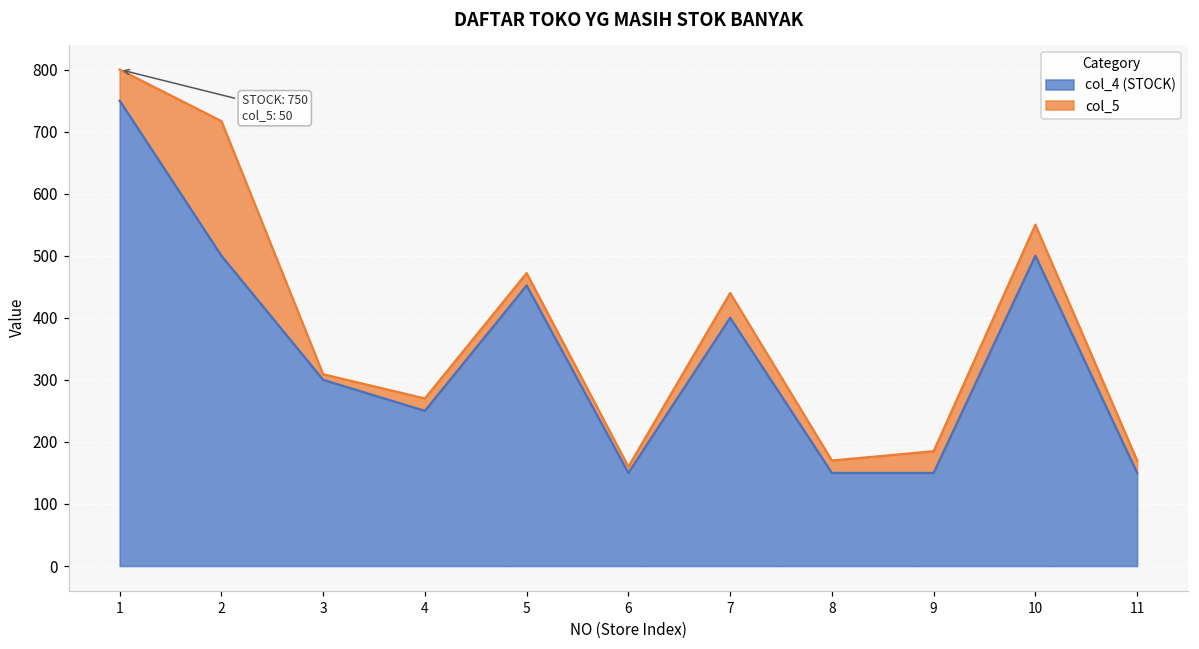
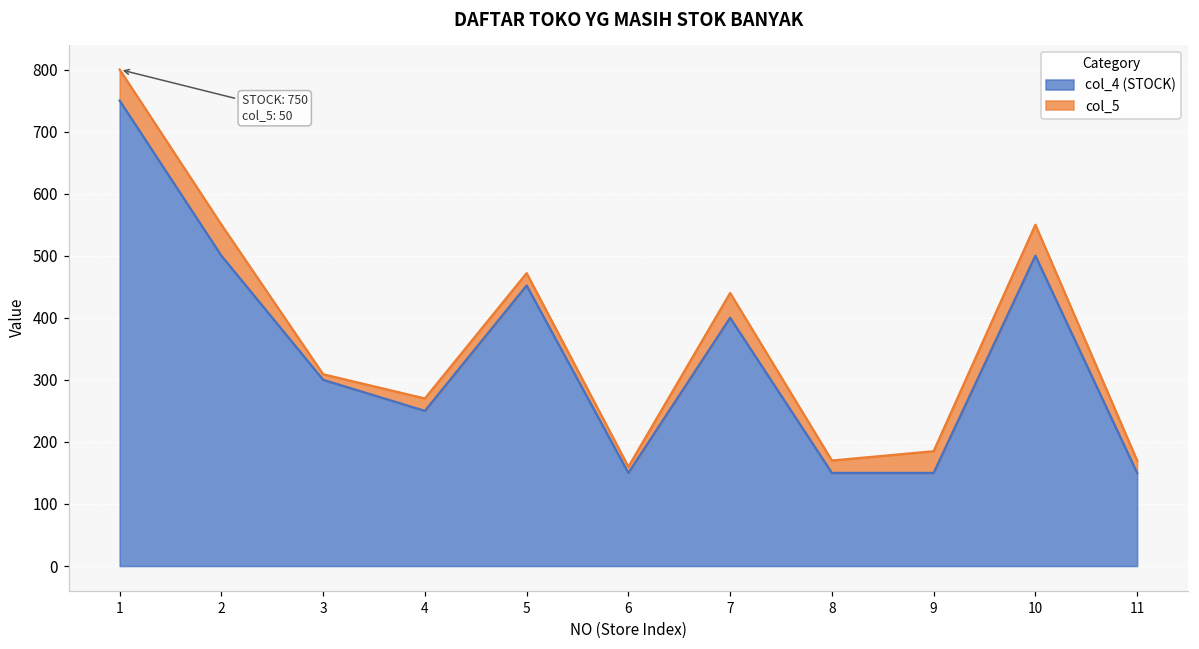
  {
    "col_4 (STOCK)": {
      "1": 750,
      "2": 500,
      "3": 300,
      "4": 250,
      "5": 450,
      "6": 150,
      "7": 400,
      "8": 150,
      "9": 150,
      "10": 500,
      "11": 150
    },
    "col_5": {
      "1": 50,
-     "2": 220,
+     "2": 50,
      "3": 10,
      "4": 20,
      "5": 20,
      "6": 10,
      "7": 40,
      "8": 20,
      "9": 40,
      "10": 50,
      "11": 20
    }
  }
